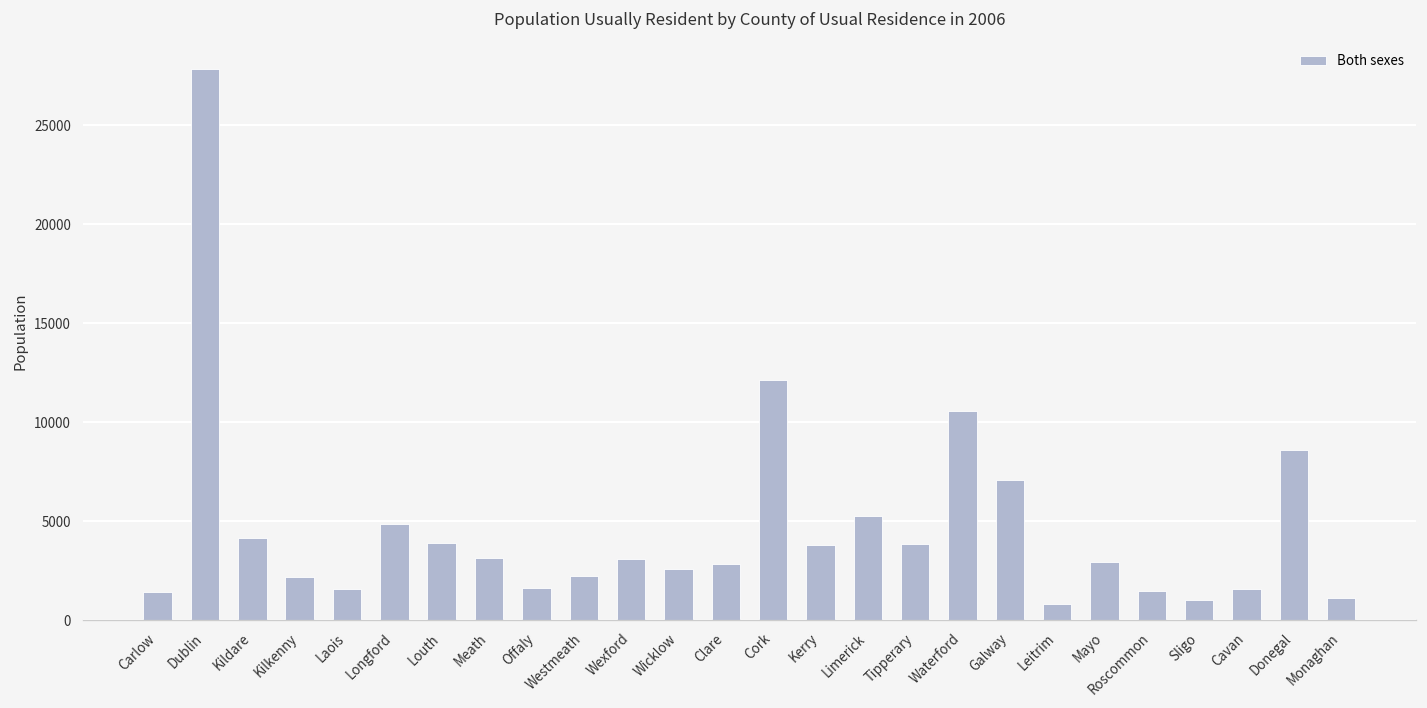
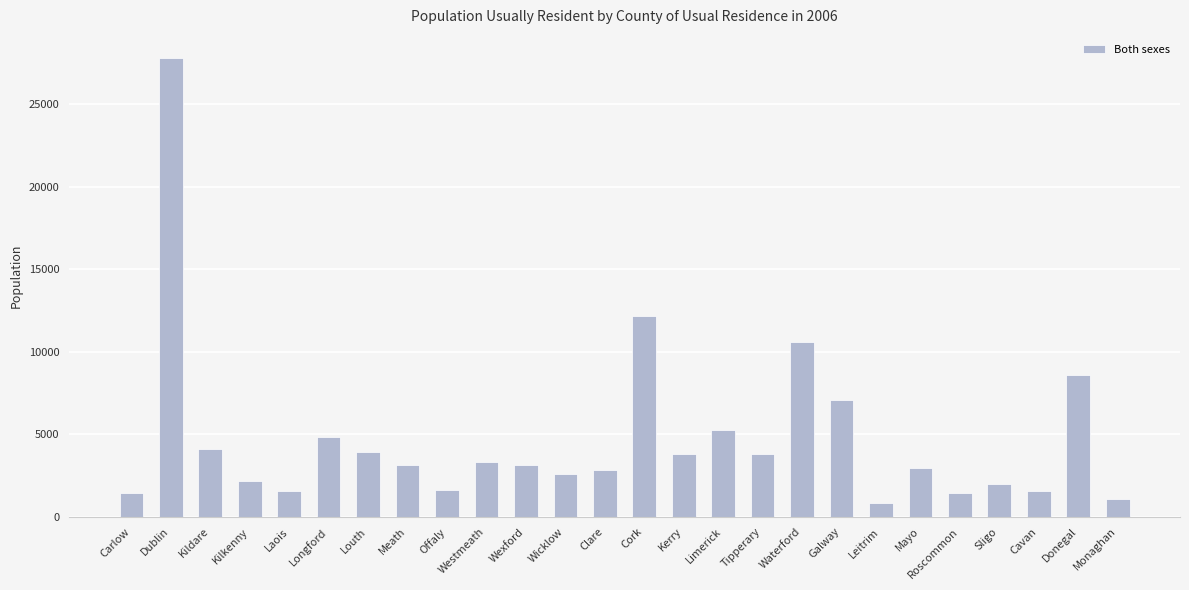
  {
    "Carlow": 1400,
    "Dublin": 27800,
    "Kildare": 4100,
    "Kilkenny": 2200,
    "Laois": 1600,
    "Longford": 4800,
    "Louth": 3900,
    "Meath": 3100,
    "Offaly": 1600,
-   "Westmeath": 2200,
+   "Westmeath": 3300,
    "Wexford": 3100,
    "Wicklow": 2600,
    "Clare": 2900,
    "Cork": 12100,
    "Kerry": 3800,
    "Limerick": 5300,
    "Tipperary": 3800,
    "Waterford": 10600,
    "Galway": 7100,
    "Leitrim": 800,
    "Mayo": 3000,
    "Roscommon": 1500,
-   "Sligo": 1000,
+   "Sligo": 2000,
    "Cavan": 1600,
    "Donegal": 8600,
    "Monaghan": 1100
  }
